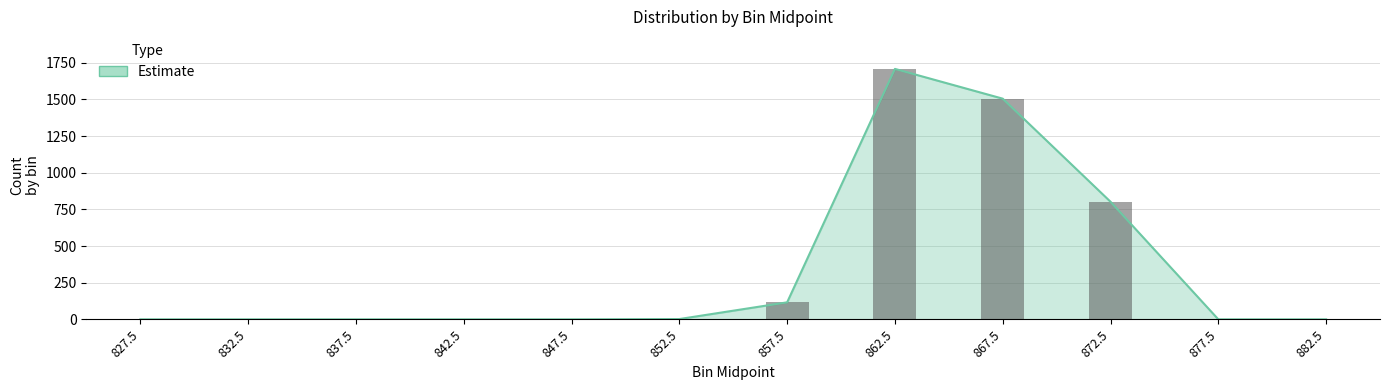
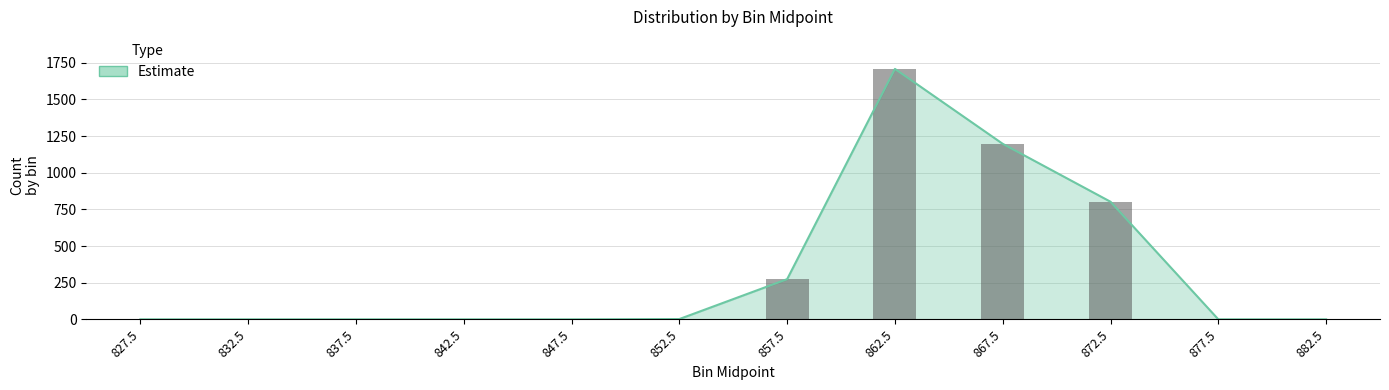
  {
    "827.5": 0,
    "832.5": 0,
    "837.5": 0,
    "842.5": 0,
    "847.5": 0,
    "852.5": 0,
-   "857.5": 120,
+   "857.5": 270,
    "862.5": 1710,
-   "867.5": 1510,
+   "867.5": 1200,
    "872.5": 800,
    "877.5": 0,
    "882.5": 0
  }
